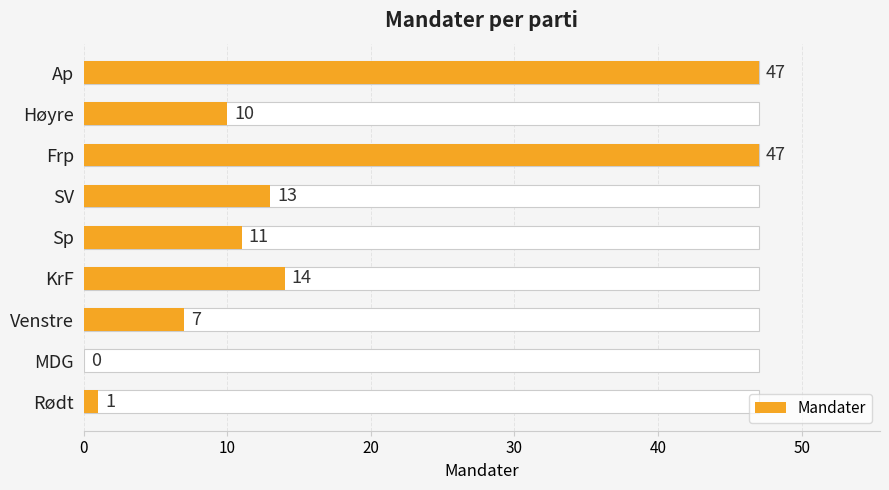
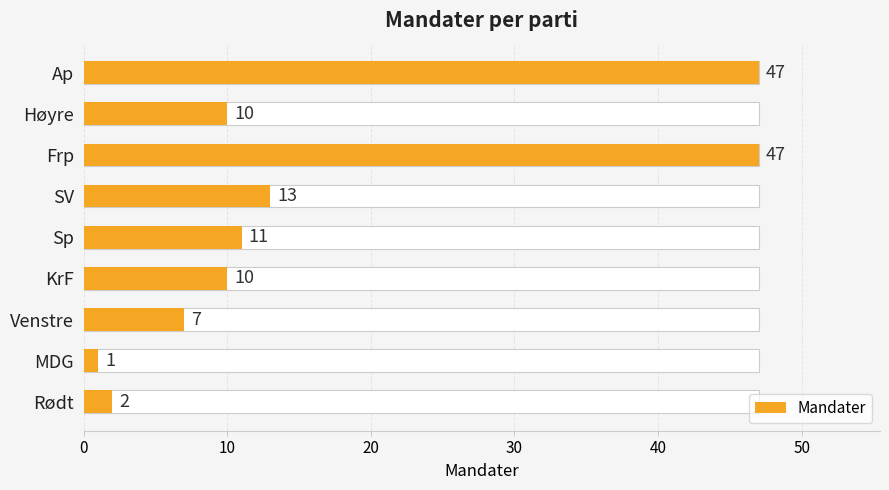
  {
    "Mandater": {
      "Ap": 47,
      "Frp": 47,
-     "KrF": 14,
-     "MDG": 0,
-     "Rødt": 1
+     "KrF": 10,
+     "MDG": 1,
+     "Rødt": 2
    }
  }
